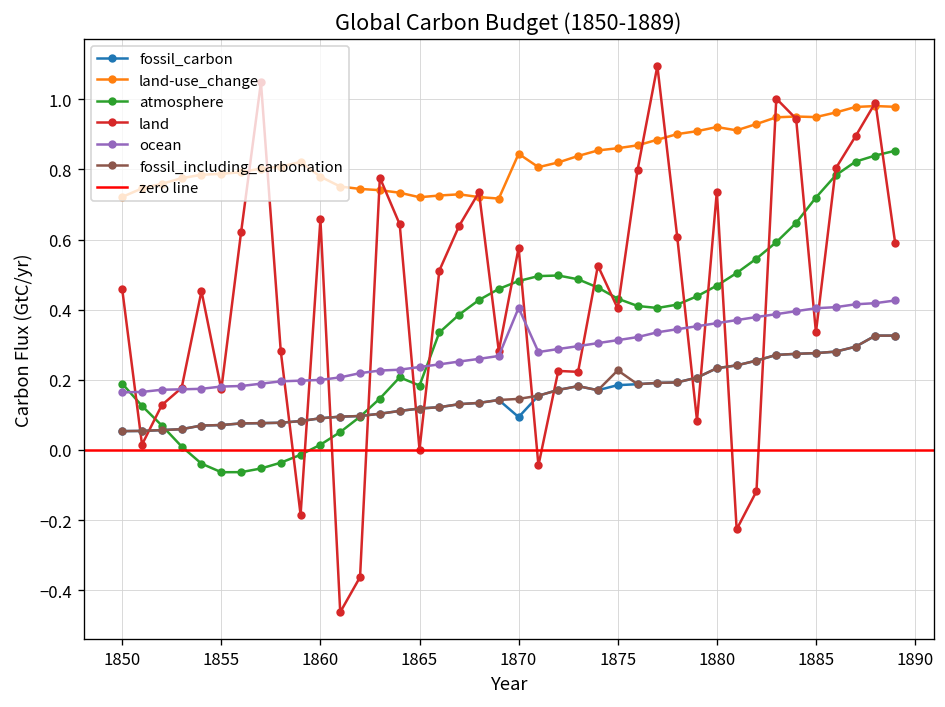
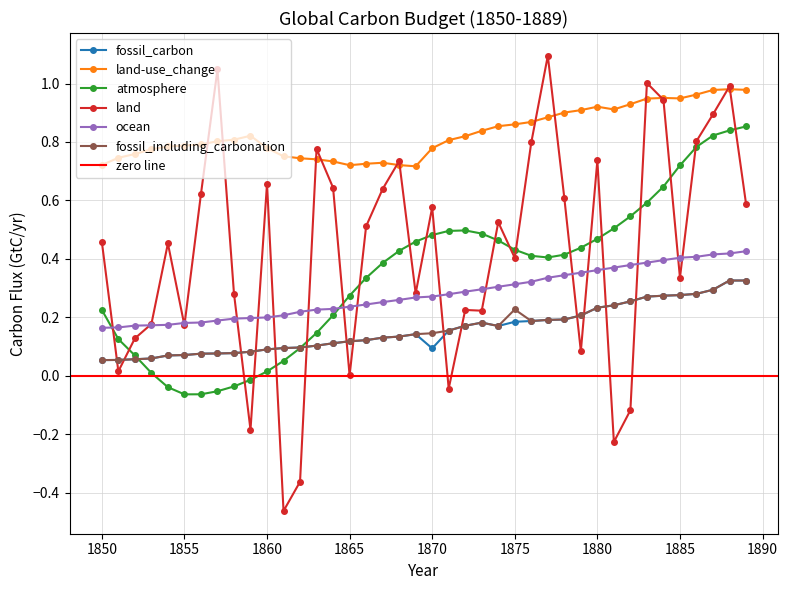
  {
    "fossil_carbon": {
      "1870": 0.09,
      "1875": 0.18
    },
    "land-use_change": {
      "1865": 0.72,
-     "1870": 0.84,
+     "1870": 0.78,
      "1875": 0.86,
      "1880": 0.92,
      "1885": 0.95
    },
    "atmosphere": {
-     "1850": 0.19,
+     "1850": 0.23,
      "1855": -0.06,
      "1860": 0.01,
-     "1865": 0.18,
+     "1865": 0.27,
      "1870": 0.48,
      "1875": 0.43,
      "1880": 0.47,
      "1885": 0.72
    },
    "land": {
      "1850": 0.46,
      "1860": 0.66,
      "1865": 0.00,
      "1870": 0.58,
      "1875": 0.40,
      "1880": 0.74,
      "1885": 0.34
    },
    "ocean": {
      "1850": 0.16,
      "1860": 0.20,
      "1865": 0.24,
-     "1870": 0.41,
+     "1870": 0.27,
      "1875": 0.31,
      "1880": 0.36,
      "1885": 0.40
    },
    "fossil_including_carbonation": {
      "1870": 0.15,
      "1875": 0.23
    }
  }
